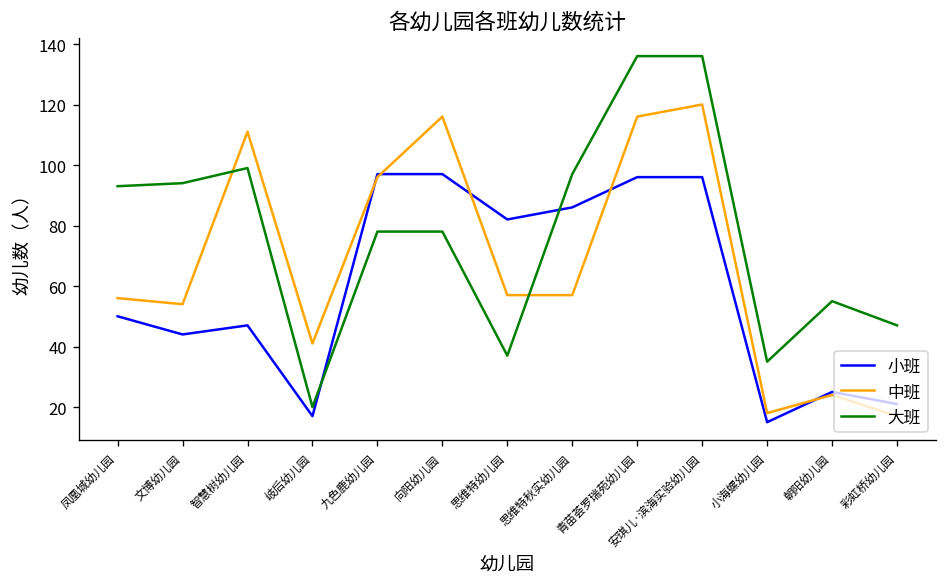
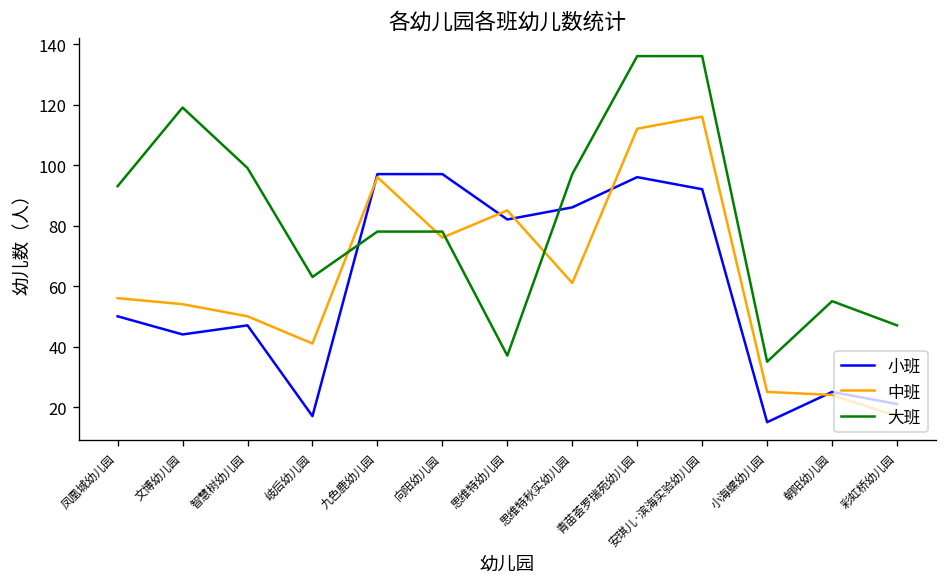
  {
    "小班": {
      "凤凰城幼儿园": 50,
      "文博幼儿园": 44,
      "智慧树幼儿园": 47,
      "岐后幼儿园": 17,
      "向阳幼儿园": 97,
      "思维特幼儿园": 82,
      "思维特秋实幼儿园": 86,
      "青苗荟罗瑞苑幼儿园": 96,
-     "安琪儿·滨海实验幼儿园": 96,
+     "安琪儿·滨海实验幼儿园": 92,
      "小海螺幼儿园": 15,
      "朝阳幼儿园": 25
    },
    "中班": {
      "凤凰城幼儿园": 56,
      "文博幼儿园": 54,
-     "智慧树幼儿园": 111,
+     "智慧树幼儿园": 50,
      "岐后幼儿园": 41,
-     "向阳幼儿园": 116,
-     "思维特幼儿园": 57,
-     "思维特秋实幼儿园": 57,
-     "青苗荟罗瑞苑幼儿园": 116,
-     "安琪儿·滨海实验幼儿园": 120,
-     "小海螺幼儿园": 18,
+     "向阳幼儿园": 76,
+     "思维特幼儿园": 85,
+     "思维特秋实幼儿园": 61,
+     "青苗荟罗瑞苑幼儿园": 112,
+     "安琪儿·滨海实验幼儿园": 116,
+     "小海螺幼儿园": 25,
      "朝阳幼儿园": 24
    },
    "大班": {
      "凤凰城幼儿园": 93,
-     "文博幼儿园": 94,
+     "文博幼儿园": 119,
      "智慧树幼儿园": 99,
-     "岐后幼儿园": 20,
+     "岐后幼儿园": 63,
      "九色鹿幼儿园": 78,
      "向阳幼儿园": 78,
      "思维特幼儿园": 37,
      "思维特秋实幼儿园": 97,
      "青苗荟罗瑞苑幼儿园": 136,
      "安琪儿·滨海实验幼儿园": 136,
      "小海螺幼儿园": 35,
      "朝阳幼儿园": 55,
      "彩虹桥幼儿园": 47
    }
  }
